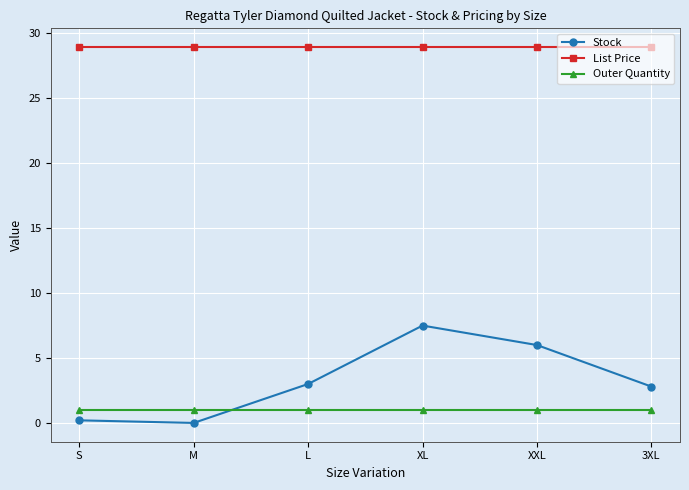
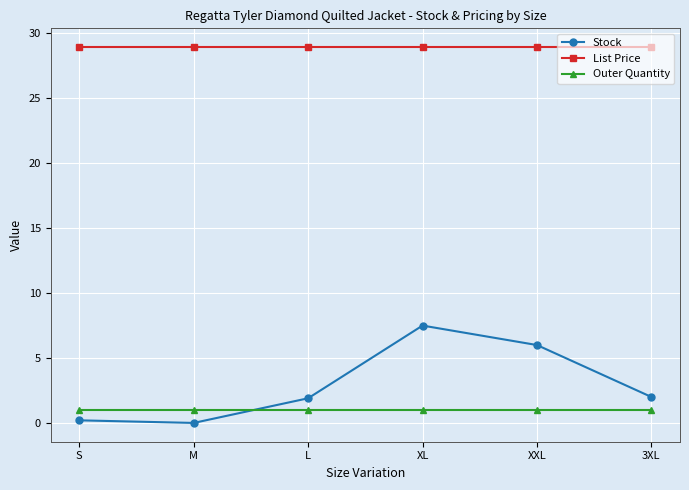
  {
    "Stock": {
      "S": 0.2,
      "M": 0.0,
-     "L": 3.0,
+     "L": 1.9,
      "XL": 7.5,
      "XXL": 6.0,
-     "3XL": 2.8
+     "3XL": 2.0
    },
    "List Price": {
      "S": 29.0,
      "M": 29.0,
      "L": 29.0,
      "XL": 29.0,
      "XXL": 29.0
    },
    "Outer Quantity": {
      "S": 1.0,
      "M": 1.0,
      "L": 1.0,
      "XL": 1.0,
      "XXL": 1.0,
      "3XL": 1.0
    }
  }
